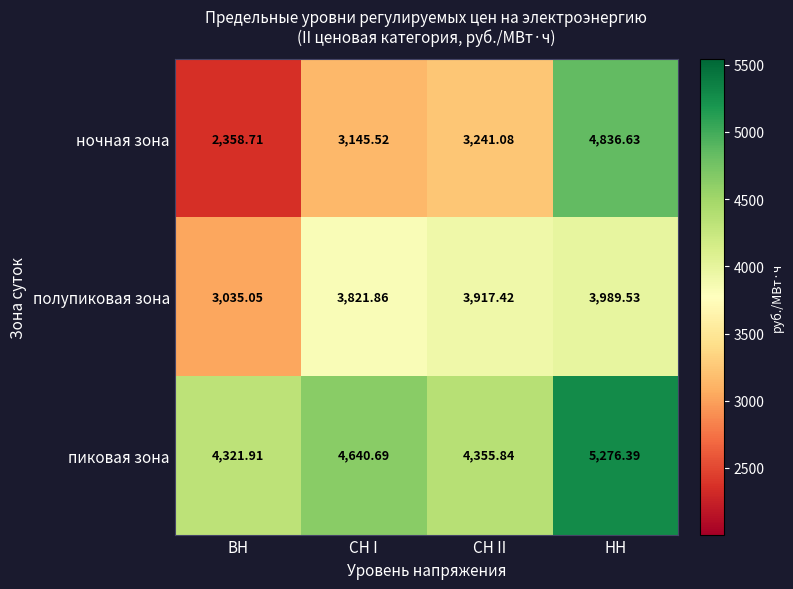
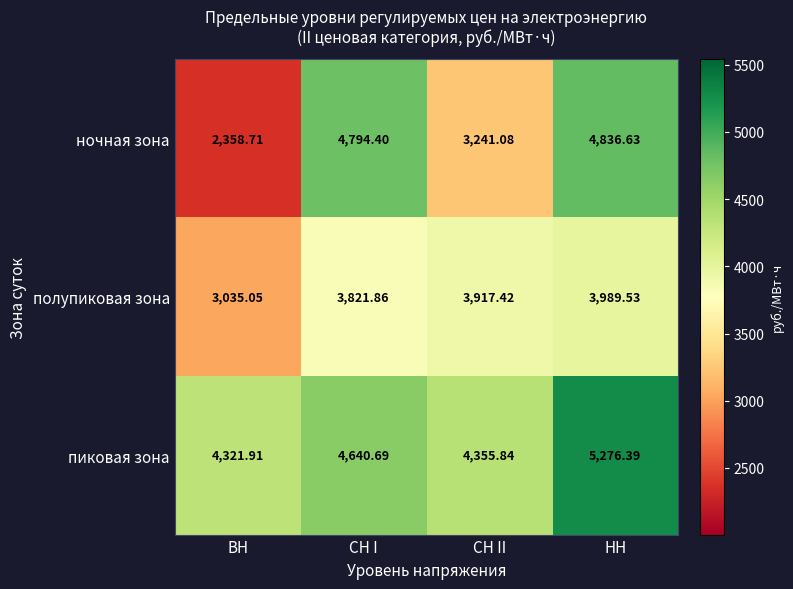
  {
    "ночная зона": {
      "ВН": "2,358.71",
-     "СН I": "3,145.52",
+     "СН I": "4,794.40",
      "СН II": "3,241.08",
      "НН": "4,836.63"
    },
    "полупиковая зона": {
      "ВН": "3,035.05",
      "СН I": "3,821.86",
      "СН II": "3,917.42",
      "НН": "3,989.53"
    },
    "пиковая зона": {
      "ВН": "4,321.91",
      "СН I": "4,640.69",
      "СН II": "4,355.84",
      "НН": "5,276.39"
    }
  }
